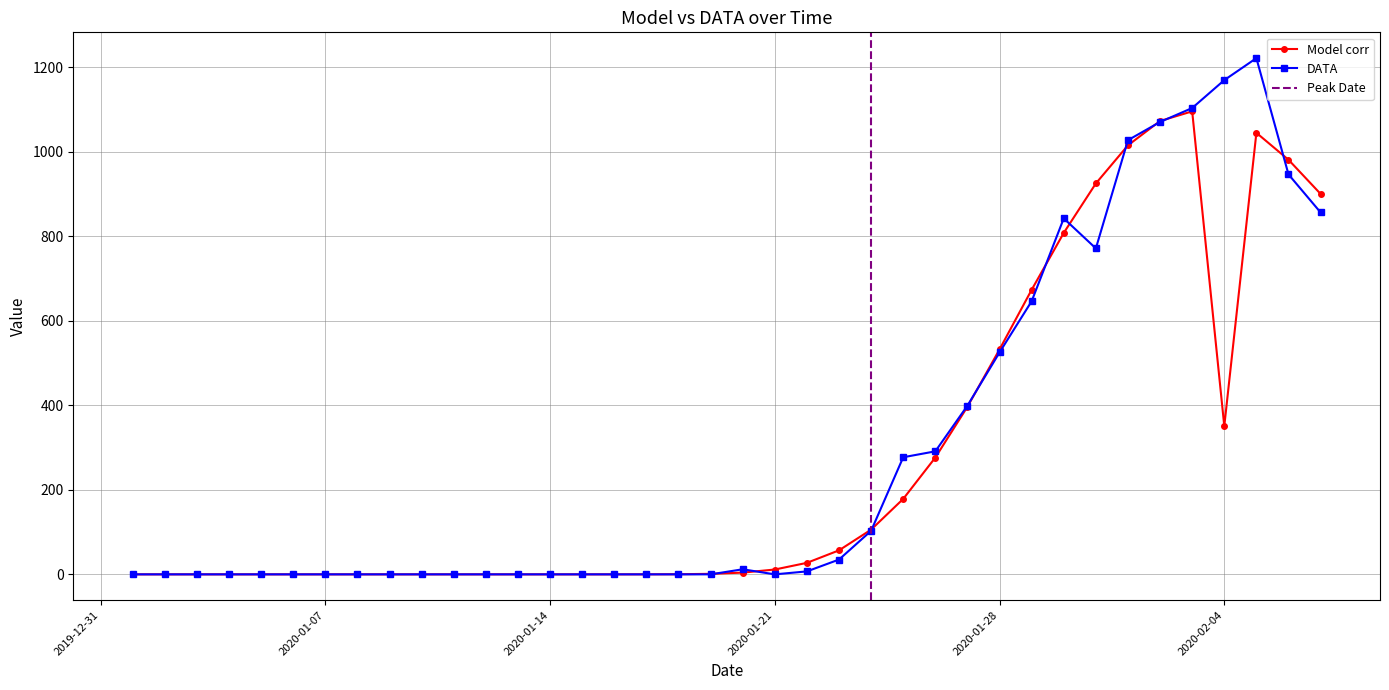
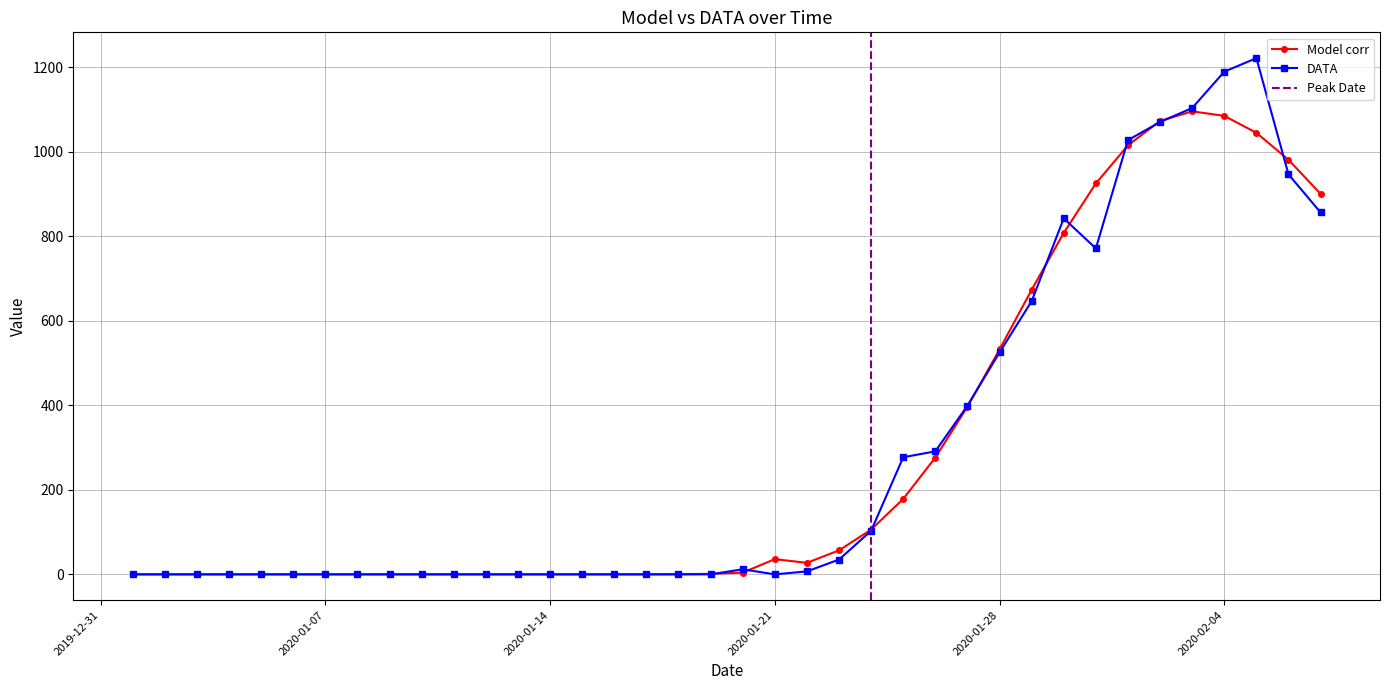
  {
    "Model corr": {
-     "2020-01-21": 10,
+     "2020-01-21": 40,
      "2020-01-28": 530,
-     "2020-02-04": 350
+     "2020-02-04": 1080
    },
    "DATA": {
      "2020-01-21": 0,
      "2020-01-28": 530,
-     "2020-02-04": 1170
+     "2020-02-04": 1190
    }
  }
